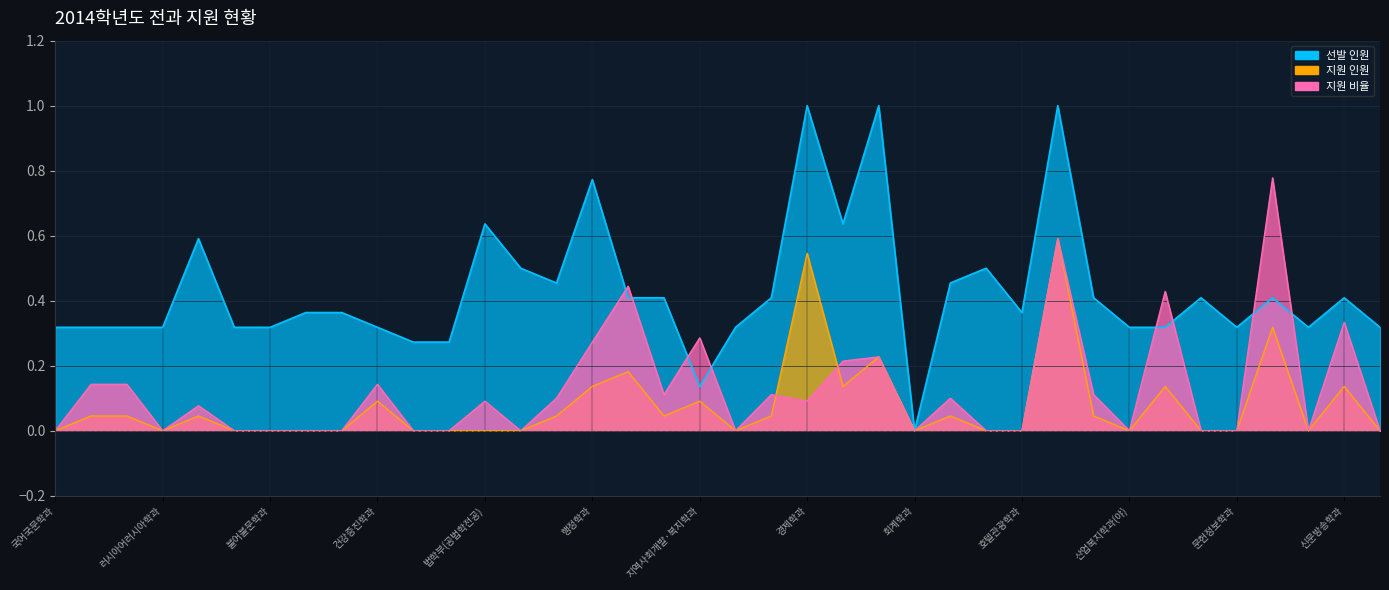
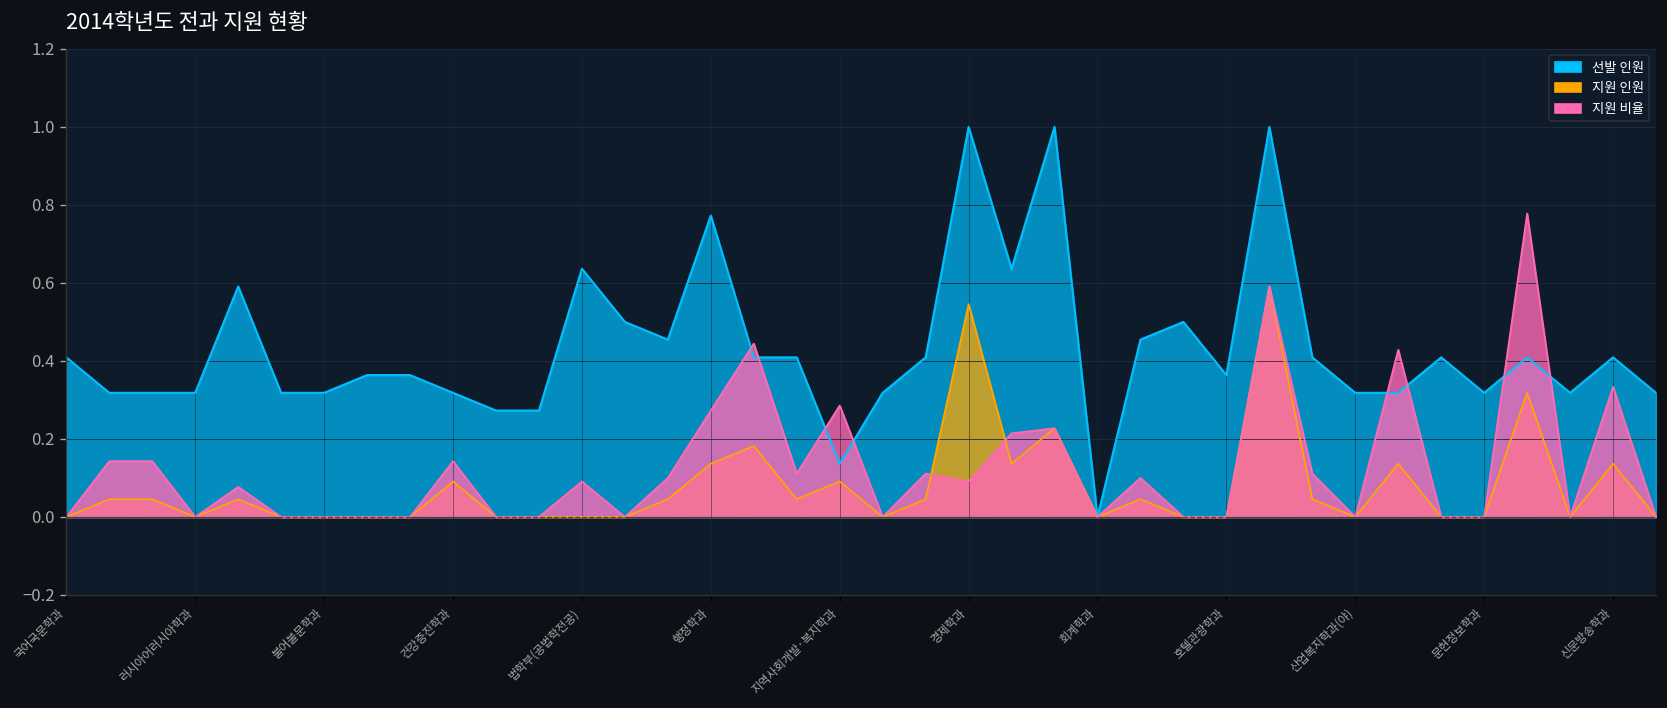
  {
    "선발 인원": {
-     "국어국문학과": 0.32,
+     "국어국문학과": 0.41,
      "러시아어러시아학과": 0.32,
      "불어불문학과": 0.32,
      "건강증진학과": 0.32,
      "법학부(공법학전공)": 0.64,
      "행정학과": 0.77,
      "지역사회개발·복지학과": 0.14,
      "경제학과": 1.00,
      "호텔관광학과": 0.36,
      "산업복지학과(야)": 0.32,
      "문헌정보학과": 0.32,
      "신문방송학과": 0.41
    },
    "지원 인원": {
      "건강증진학과": 0.09,
      "법학부(공법학전공)": 0.00,
      "행정학과": 0.14,
      "지역사회개발·복지학과": 0.09,
      "경제학과": 0.55,
      "신문방송학과": 0.14
    },
    "지원 비율": {
      "건강증진학과": 0.14,
      "법학부(공법학전공)": 0.09,
      "행정학과": 0.27,
      "지역사회개발·복지학과": 0.29,
      "경제학과": 0.09,
      "신문방송학과": 0.33
    }
  }
